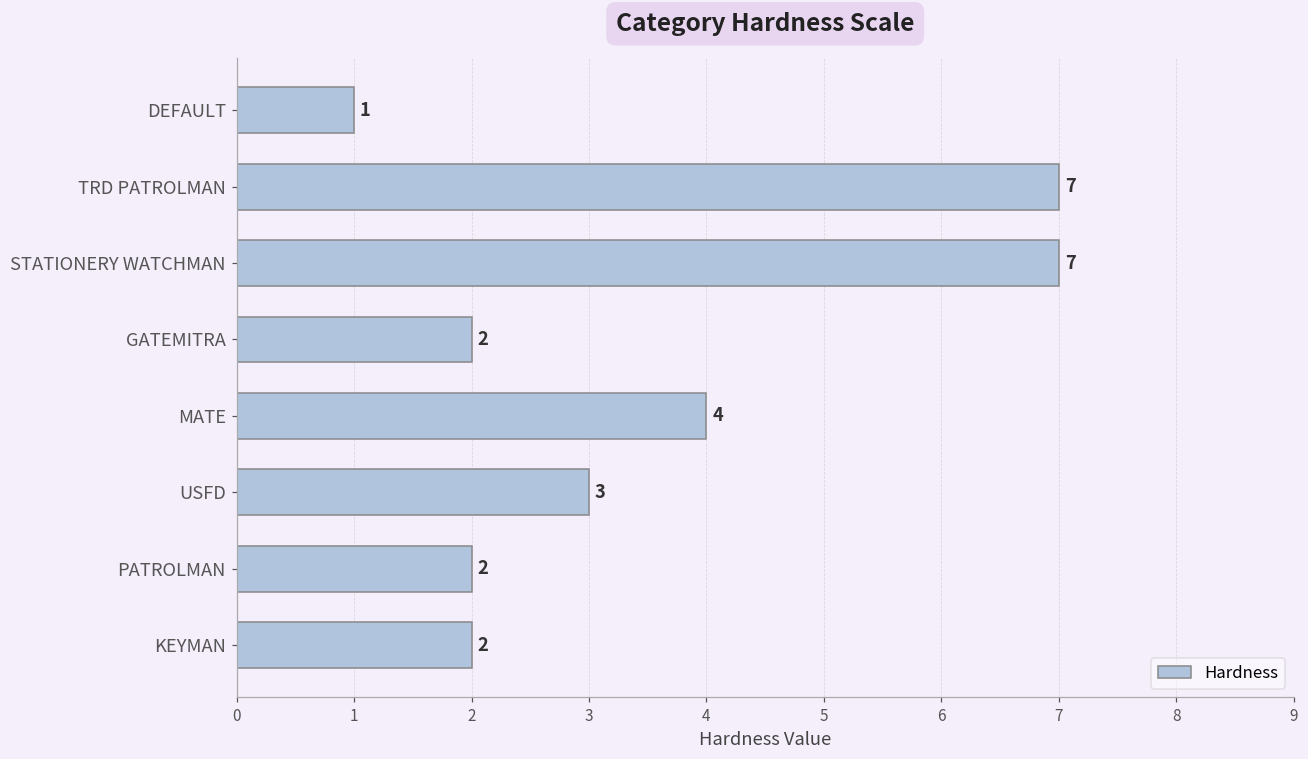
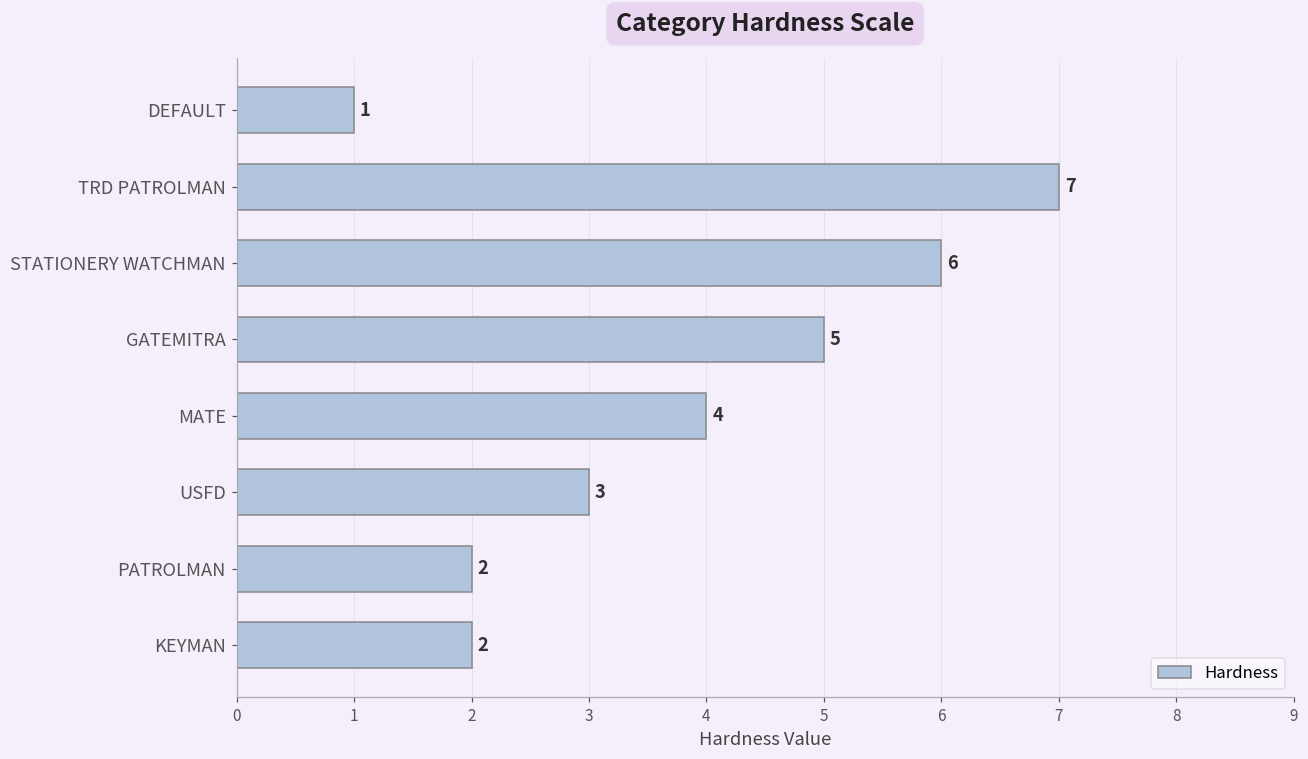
  {
    "DEFAULT": 1,
    "TRD PATROLMAN": 7,
-   "STATIONERY WATCHMAN": 7,
-   "GATEMITRA": 2,
+   "STATIONERY WATCHMAN": 6,
+   "GATEMITRA": 5,
    "MATE": 4,
    "USFD": 3,
    "PATROLMAN": 2,
    "KEYMAN": 2
  }
